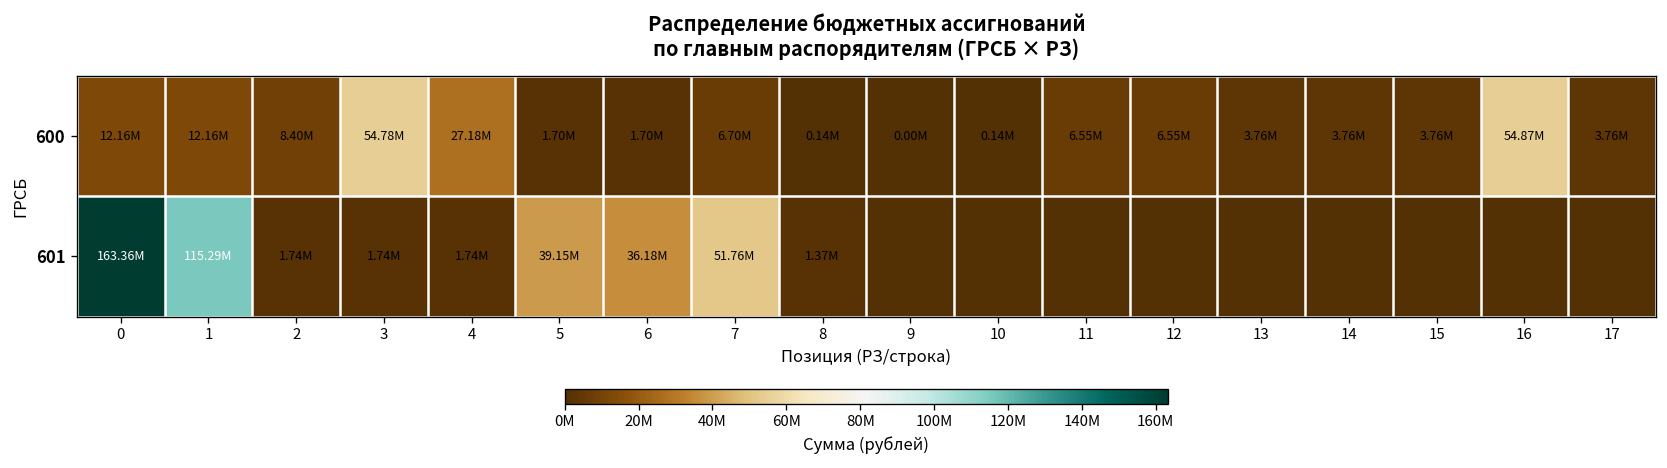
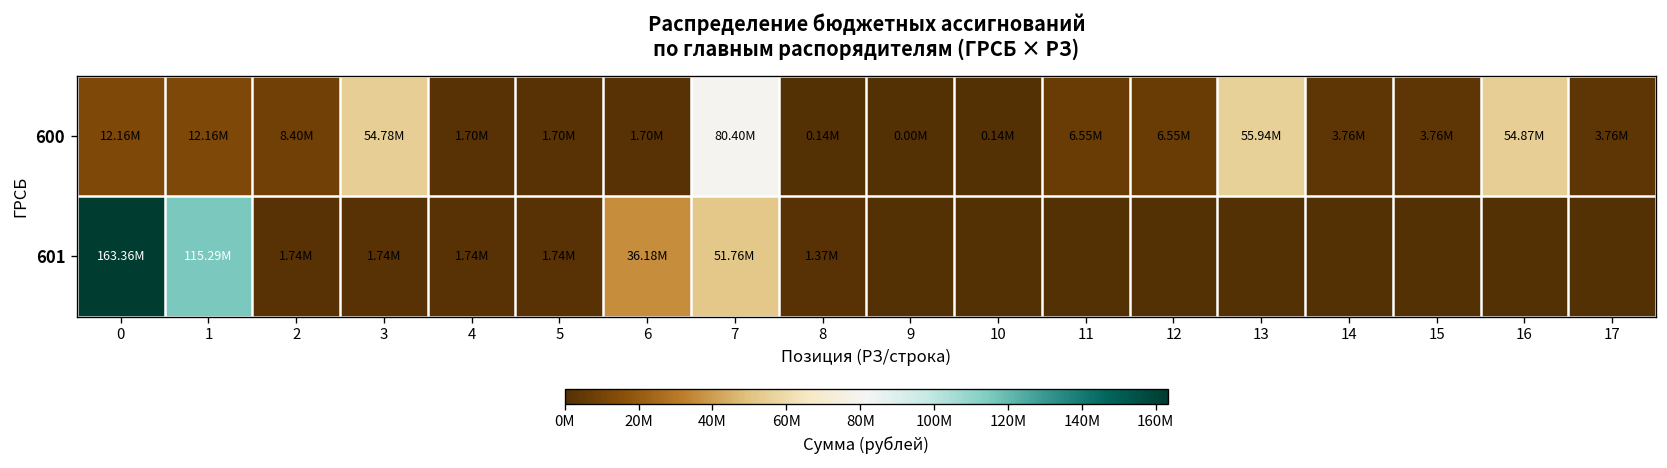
  {
    "600": {
      "0": "12.16M",
      "1": "12.16M",
      "2": "8.40M",
      "3": "54.78M",
-     "4": "27.18M",
+     "4": "1.70M",
      "5": "1.70M",
      "6": "1.70M",
-     "7": "6.70M",
+     "7": "80.40M",
      "8": "0.14M",
      "9": "0.00M",
      "10": "0.14M",
      "11": "6.55M",
      "12": "6.55M",
-     "13": "3.76M",
+     "13": "55.94M",
      "14": "3.76M",
      "15": "3.76M",
      "16": "54.87M",
      "17": "3.76M"
    },
    "601": {
      "0": "163.36M",
      "1": "115.29M",
      "2": "1.74M",
      "3": "1.74M",
      "4": "1.74M",
-     "5": "39.15M",
+     "5": "1.74M",
      "6": "36.18M",
      "7": "51.76M",
      "8": "1.37M"
    }
  }
